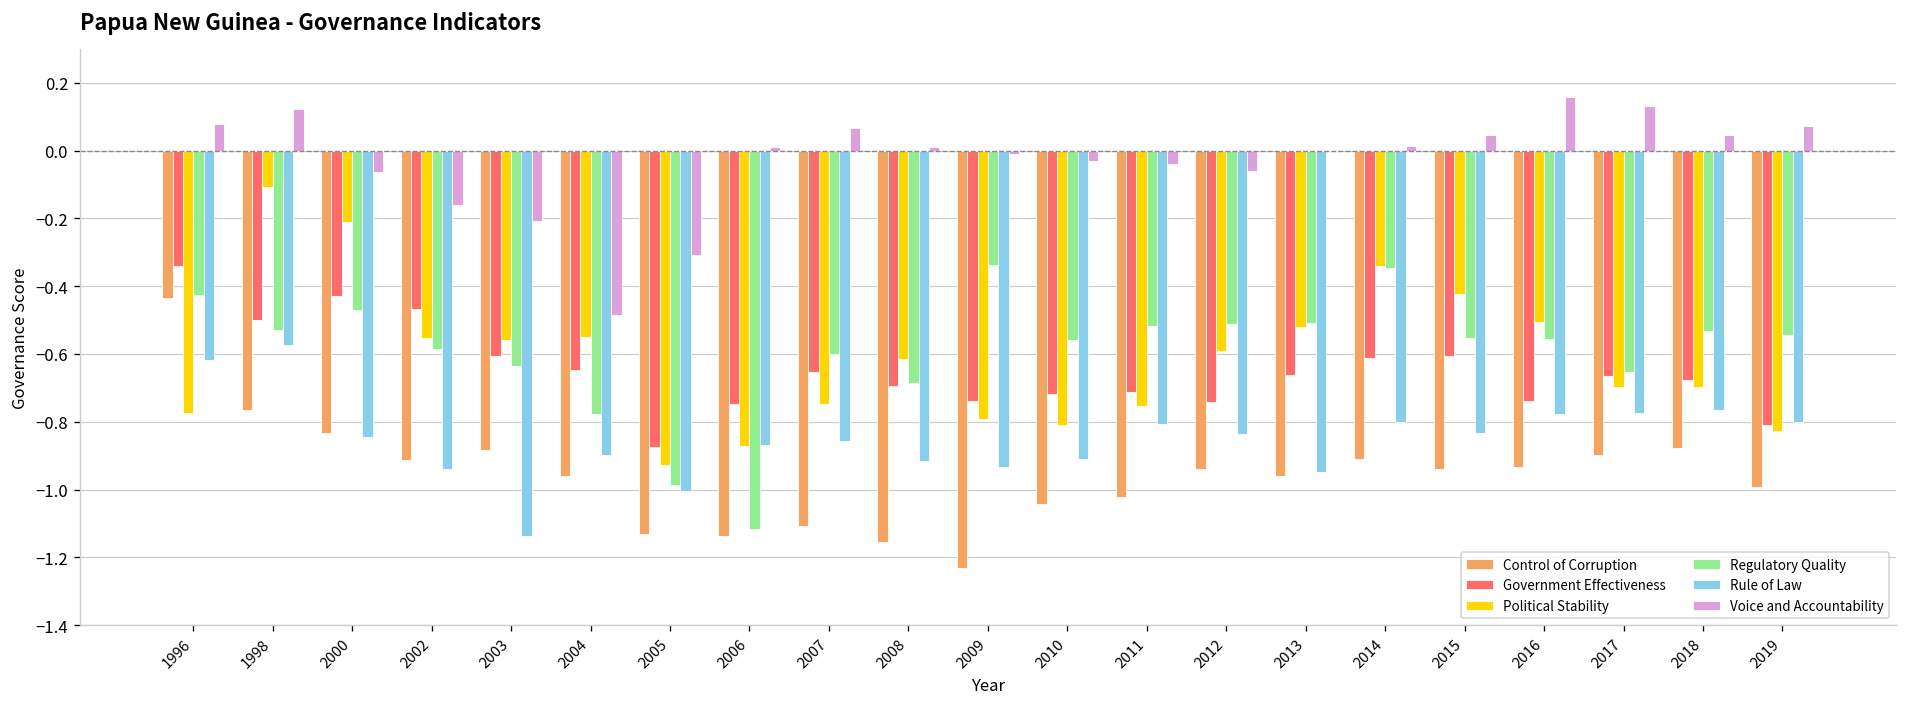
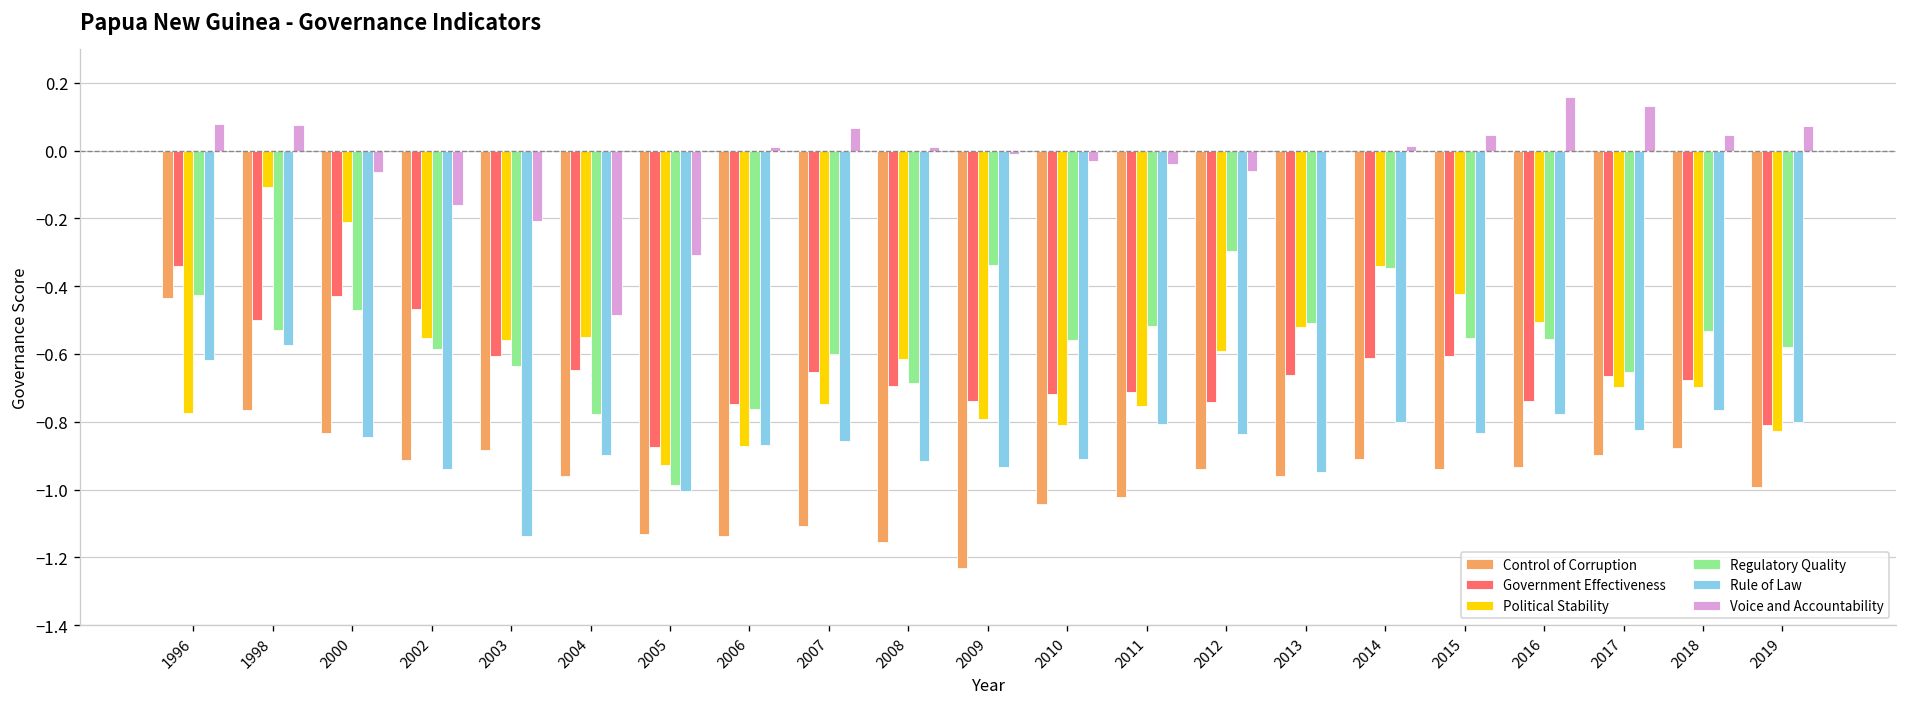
  {
    "Political Stability": {
      "1996": -0.77,
      "1998": -0.11,
      "2000": -0.21,
      "2002": -0.55,
      "2003": -0.56,
      "2004": -0.55,
      "2005": -0.93,
      "2006": -0.87,
      "2007": -0.75,
      "2008": -0.61,
      "2009": -0.79,
      "2010": -0.81,
      "2011": -0.75,
      "2012": -0.59,
      "2013": -0.52,
      "2014": -0.34,
      "2015": -0.42,
      "2016": -0.50,
      "2017": -0.70,
      "2018": -0.70,
      "2019": -0.83
    },
    "Regulatory Quality": {
      "1996": -0.43,
      "1998": -0.53,
      "2000": -0.47,
      "2002": -0.58,
      "2003": -0.63,
      "2004": -0.78,
      "2005": -0.99,
-     "2006": -1.12,
+     "2006": -0.76,
      "2007": -0.60,
      "2008": -0.69,
      "2009": -0.34,
      "2010": -0.56,
      "2011": -0.52,
-     "2012": -0.51,
+     "2012": -0.30,
      "2013": -0.51,
      "2014": -0.34,
      "2015": -0.55,
      "2016": -0.56,
      "2017": -0.65,
      "2018": -0.53,
-     "2019": -0.54
+     "2019": -0.58
    },
    "Rule of Law": {
      "1996": -0.62,
      "1998": -0.57,
      "2000": -0.84,
      "2002": -0.94,
      "2003": -1.14,
      "2004": -0.90,
      "2005": -1.00,
      "2006": -0.87,
      "2007": -0.86,
      "2008": -0.92,
      "2009": -0.93,
      "2010": -0.91,
      "2011": -0.81,
      "2012": -0.84,
      "2013": -0.95,
      "2014": -0.80,
      "2015": -0.83,
      "2016": -0.78,
-     "2017": -0.78,
+     "2017": -0.83,
      "2018": -0.77,
      "2019": -0.80
    },
    "Voice and Accountability": {
      "1996": 0.08,
-     "1998": 0.12,
+     "1998": 0.08,
      "2000": -0.06,
      "2002": -0.16,
      "2003": -0.21,
      "2004": -0.49,
      "2005": -0.31,
      "2006": 0.01,
      "2007": 0.07,
      "2008": 0.01,
      "2009": -0.01,
      "2010": -0.03,
      "2011": -0.04,
      "2012": -0.06,
      "2014": 0.01,
      "2015": 0.04,
      "2016": 0.16,
      "2017": 0.13,
      "2018": 0.04,
      "2019": 0.07
    }
  }
